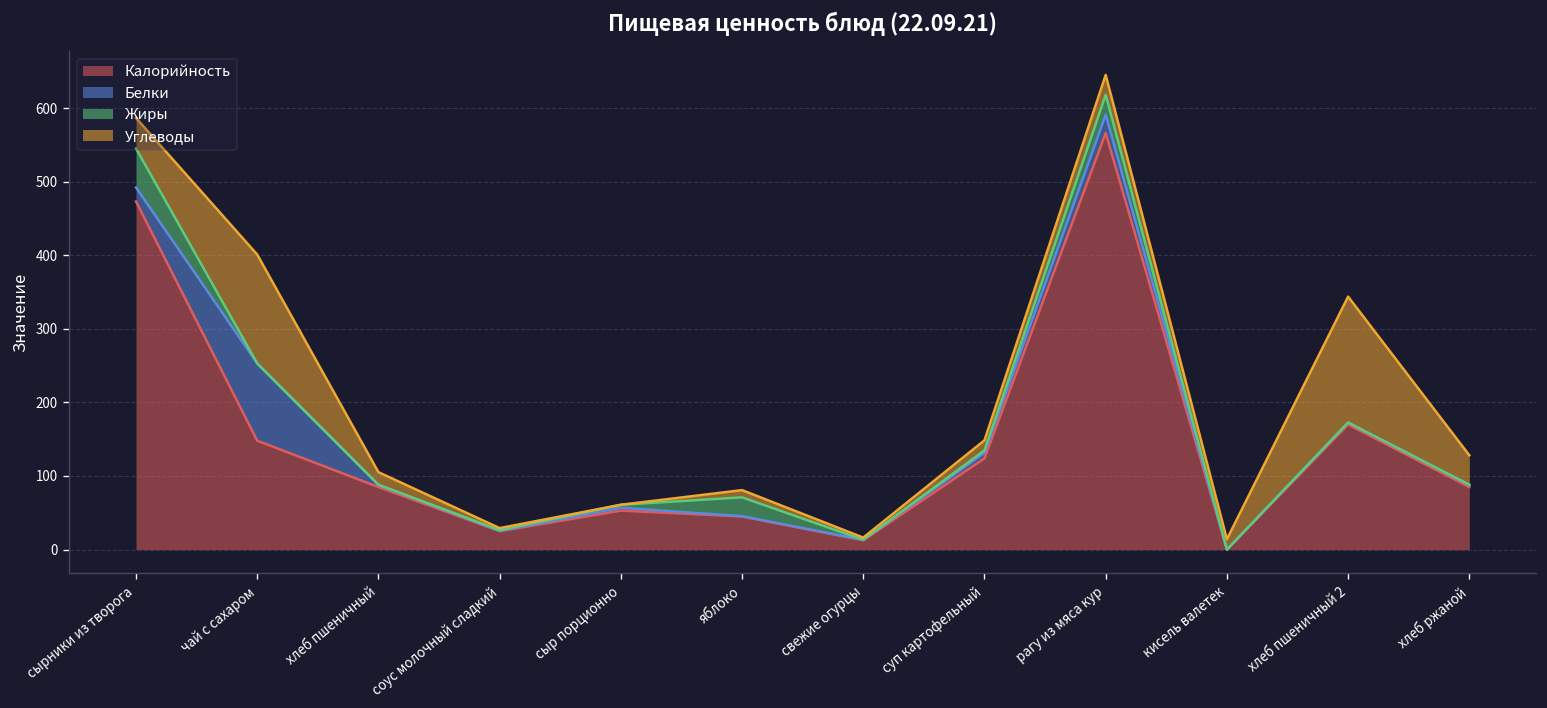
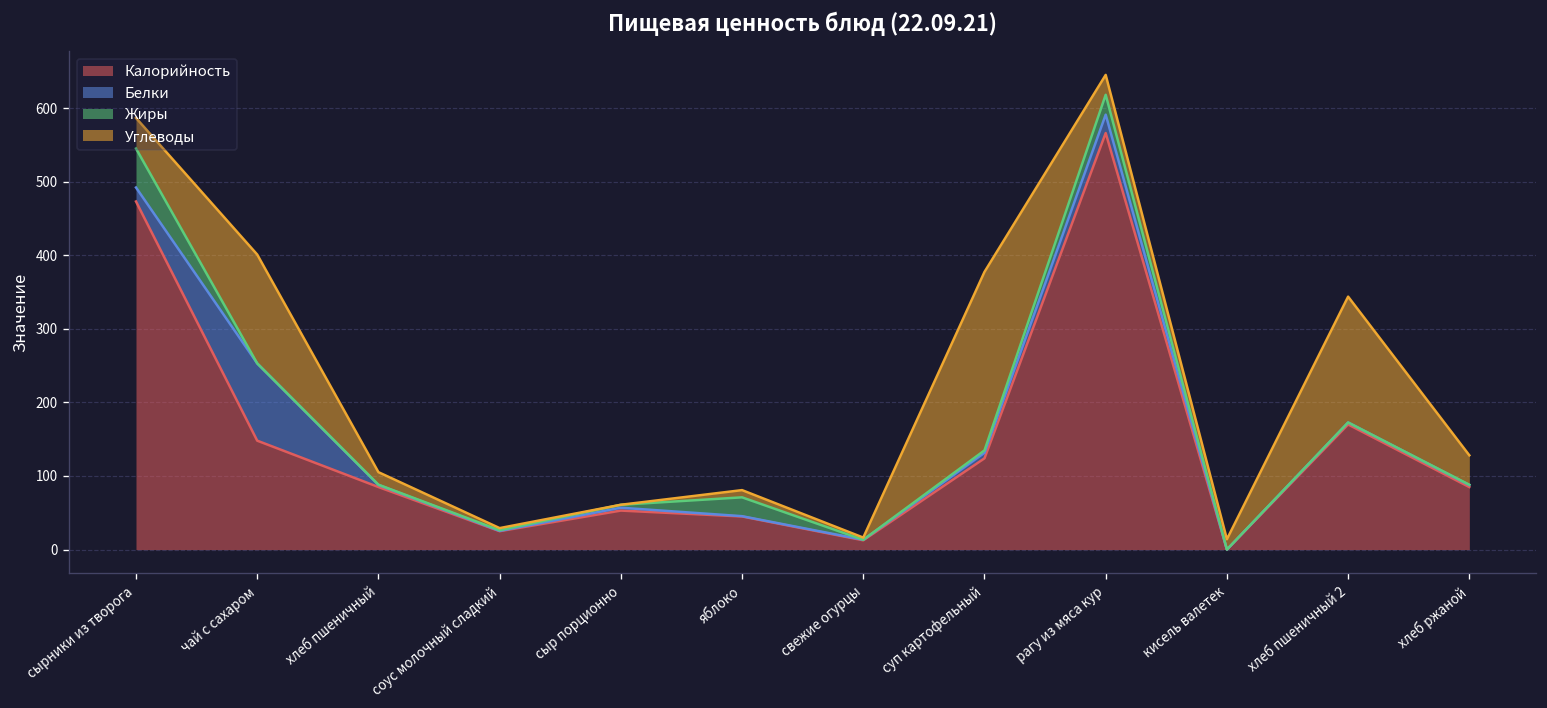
  {
    "Калорийность": {
      "сырники из творога": 470,
      "чай с сахаром": 150,
      "суп картофельный": 120,
      "рагу из мяса кур": 570
    },
    "Белки": {
      "сырники из творога": 20,
      "рагу из мяса кур": 30
    },
    "Жиры": {
      "яблоко": 30,
      "рагу из мяса кур": 30
    },
    "Углеводы": {
      "чай с сахаром": 150,
      "хлеб пшеничный": 20,
      "яблоко": 10,
-     "суп картофельный": 10,
+     "суп картофельный": 240,
      "рагу из мяса кур": 30,
      "кисель валетек": 10,
      "хлеб пшеничный 2": 170,
      "хлеб ржаной": 40
    }
  }
